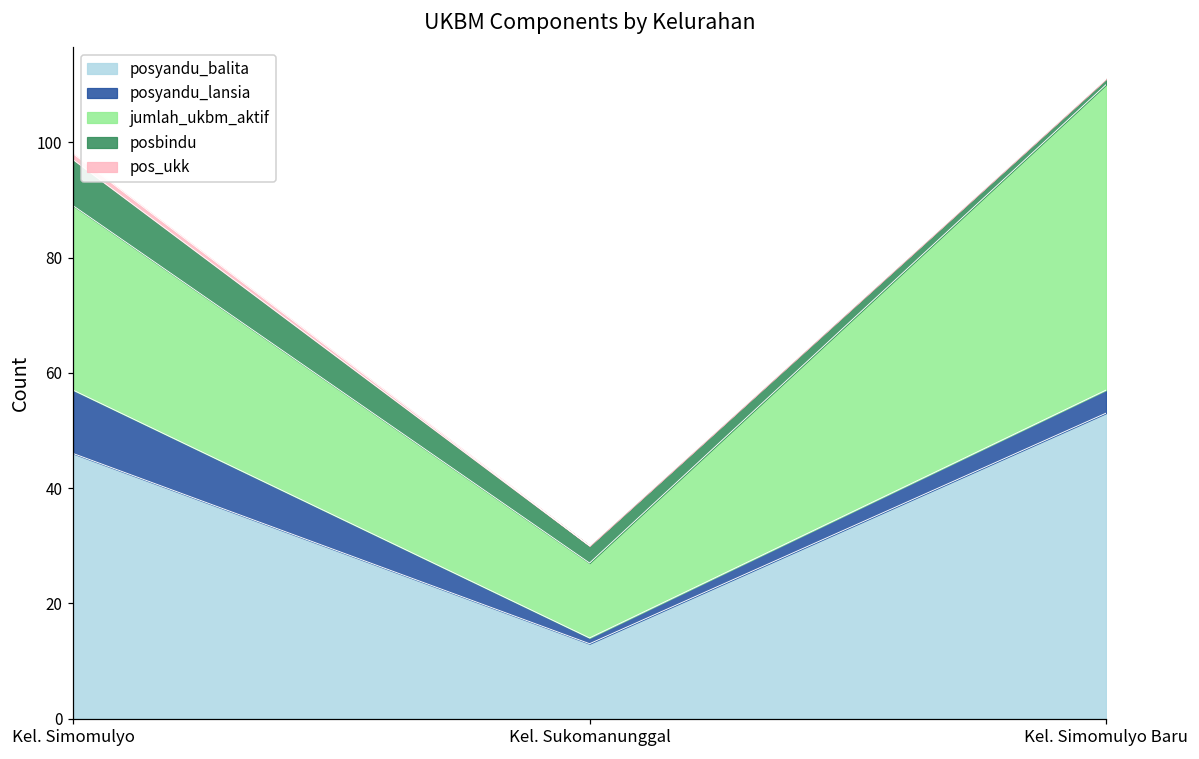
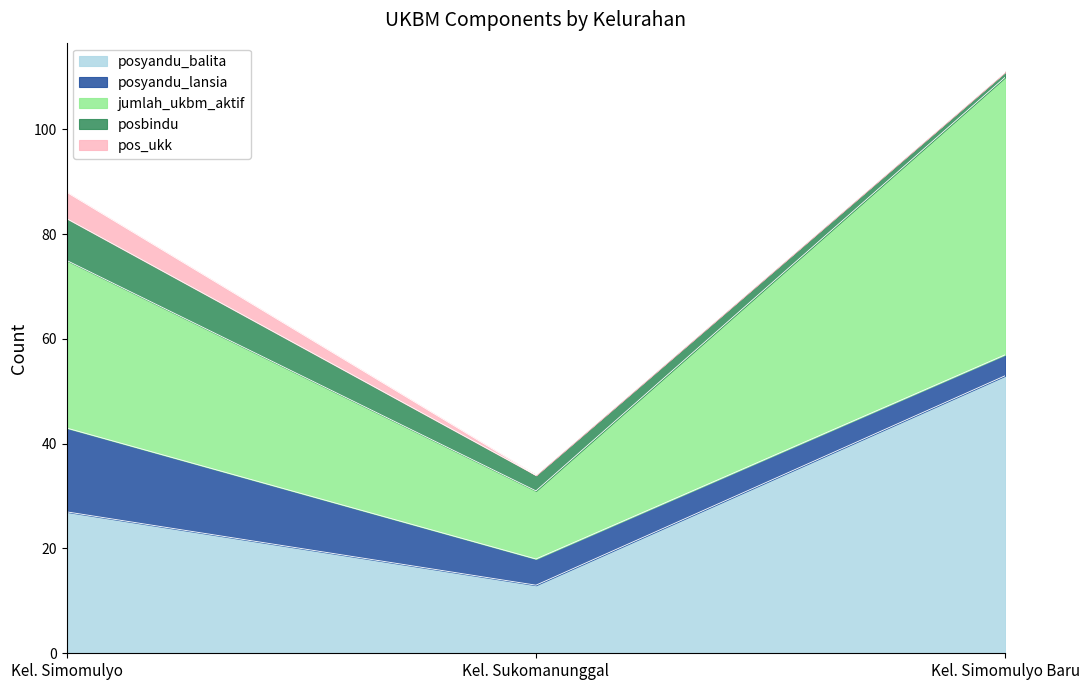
  {
    "posyandu_balita": {
-     "Kel. Simomulyo": 46,
+     "Kel. Simomulyo": 27,
      "Kel. Sukomanunggal": 13,
      "Kel. Simomulyo Baru": 53
    },
    "posyandu_lansia": {
-     "Kel. Simomulyo": 11,
-     "Kel. Sukomanunggal": 1,
+     "Kel. Simomulyo": 16,
+     "Kel. Sukomanunggal": 5,
      "Kel. Simomulyo Baru": 4
    },
    "jumlah_ukbm_aktif": {
      "Kel. Simomulyo": 32,
      "Kel. Sukomanunggal": 13,
      "Kel. Simomulyo Baru": 53
    },
    "posbindu": {
      "Kel. Simomulyo": 8
    },
    "pos_ukk": {
-     "Kel. Simomulyo": 1
+     "Kel. Simomulyo": 5
    }
  }
